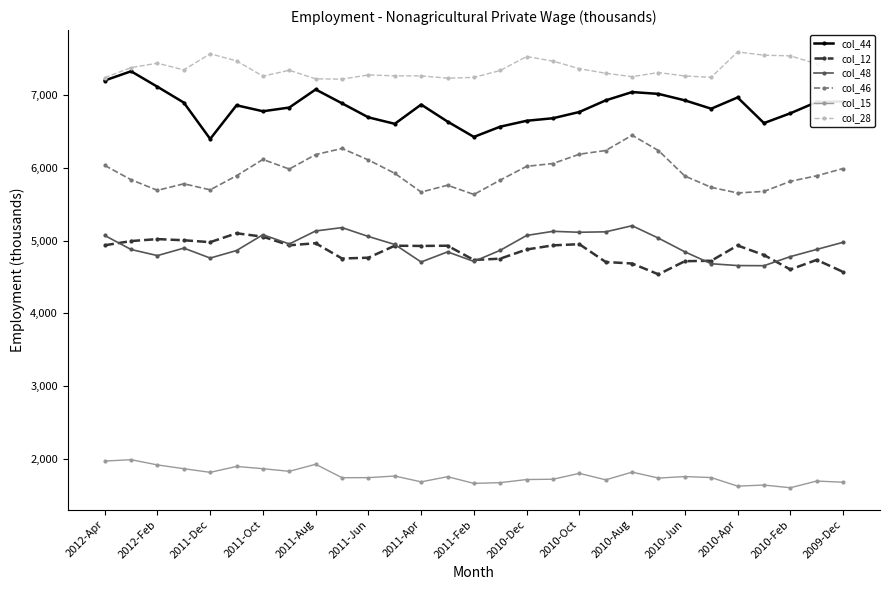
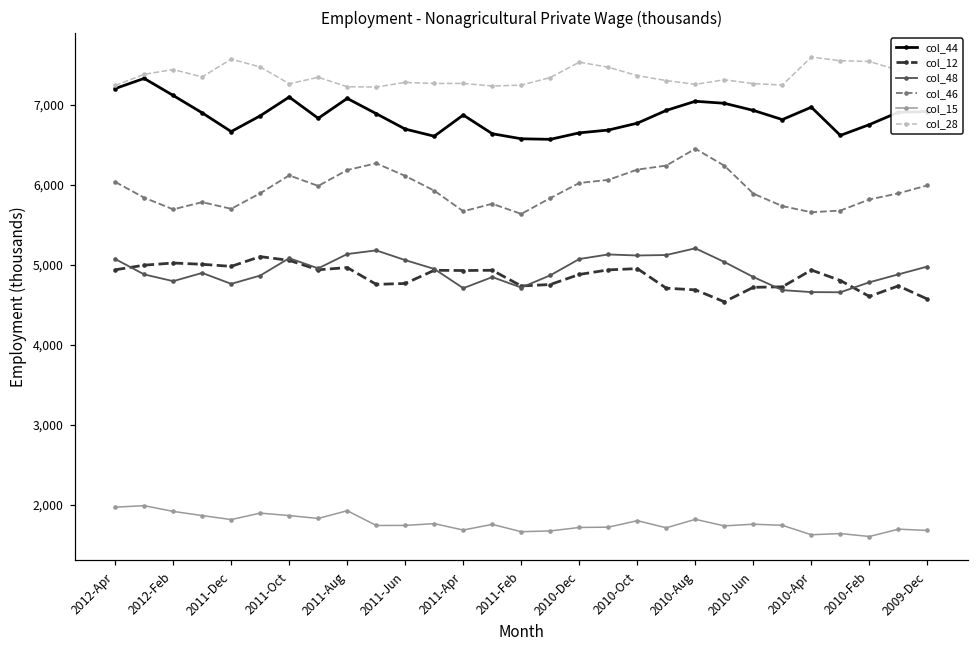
  {
    "col_44": {
      "2012-Apr": "7,200",
      "2012-Feb": "7,100",
-     "2011-Dec": "6,400",
-     "2011-Oct": "6,800",
+     "2011-Dec": "6,700",
+     "2011-Oct": "7,100",
      "2011-Aug": "7,100",
      "2011-Jun": "6,700",
      "2011-Apr": "6,900",
-     "2011-Feb": "6,400",
+     "2011-Feb": "6,600",
      "2010-Dec": "6,600",
      "2010-Oct": "6,800",
      "2010-Aug": "7,000",
      "2010-Jun": "6,900",
      "2010-Apr": "7,000",
      "2010-Feb": "6,800"
    }
  }
